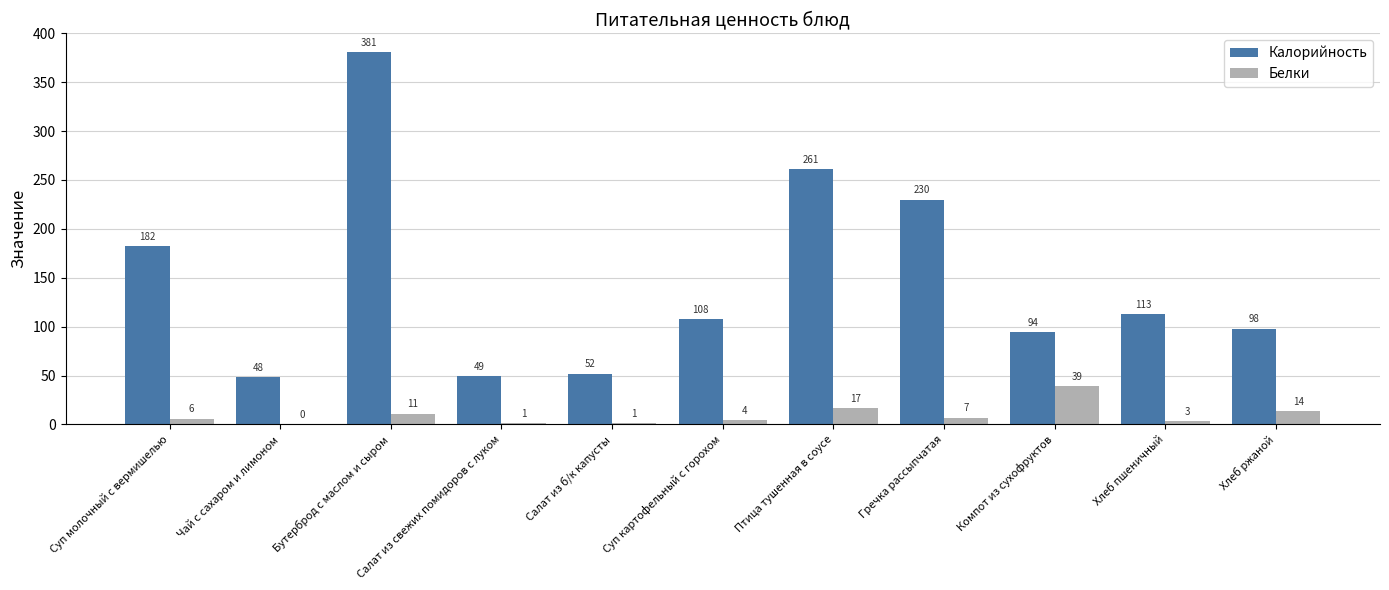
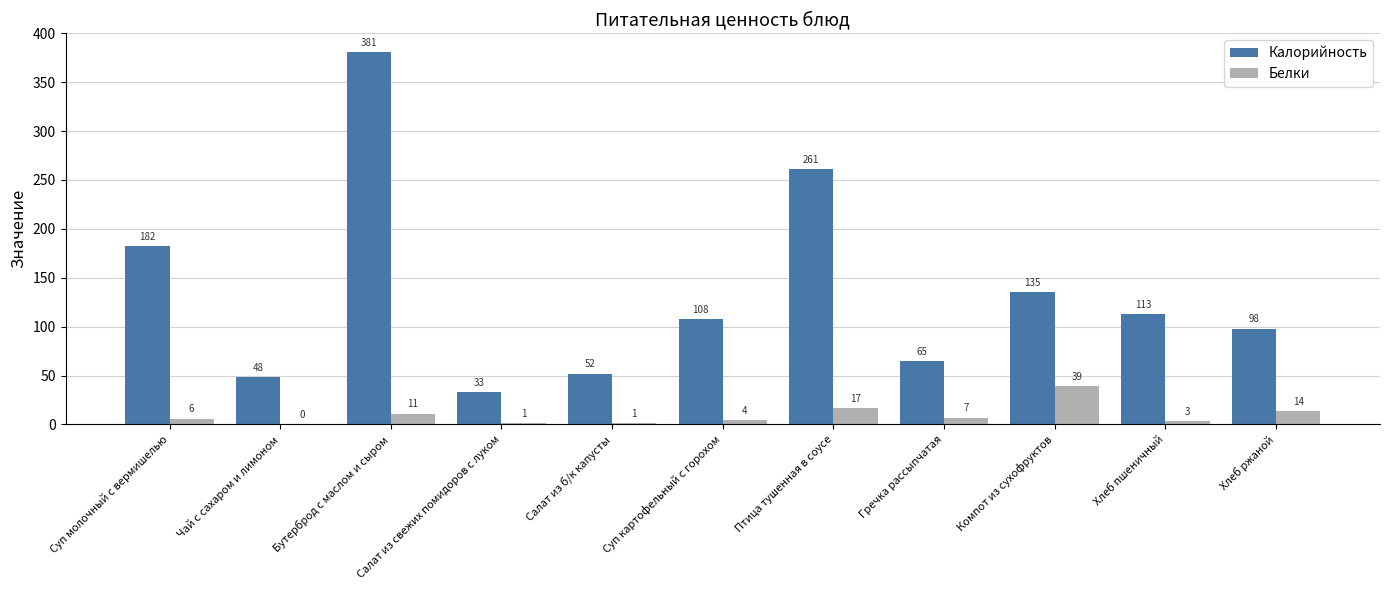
  {
    "Калорийность": {
      "Суп молочный с вермишелью": 182,
      "Чай с сахаром и лимоном": 48,
      "Бутерброд с маслом и сыром": 381,
-     "Салат из свежих помидоров с луком": 49,
+     "Салат из свежих помидоров с луком": 33,
      "Салат из б/к капусты": 52,
      "Суп картофельный с горохом": 108,
      "Птица тушенная в соусе": 261,
-     "Гречка рассыпчатая": 230,
-     "Компот из сухофруктов": 94,
+     "Гречка рассыпчатая": 65,
+     "Компот из сухофруктов": 135,
      "Хлеб пшеничный": 113,
      "Хлеб ржаной": 98
    },
    "Белки": {
      "Суп молочный с вермишелью": 6,
      "Чай с сахаром и лимоном": 0,
      "Бутерброд с маслом и сыром": 11,
      "Салат из свежих помидоров с луком": 1,
      "Салат из б/к капусты": 1,
      "Суп картофельный с горохом": 4,
      "Птица тушенная в соусе": 17,
      "Гречка рассыпчатая": 7,
      "Компот из сухофруктов": 39,
      "Хлеб пшеничный": 3,
      "Хлеб ржаной": 14
    }
  }
